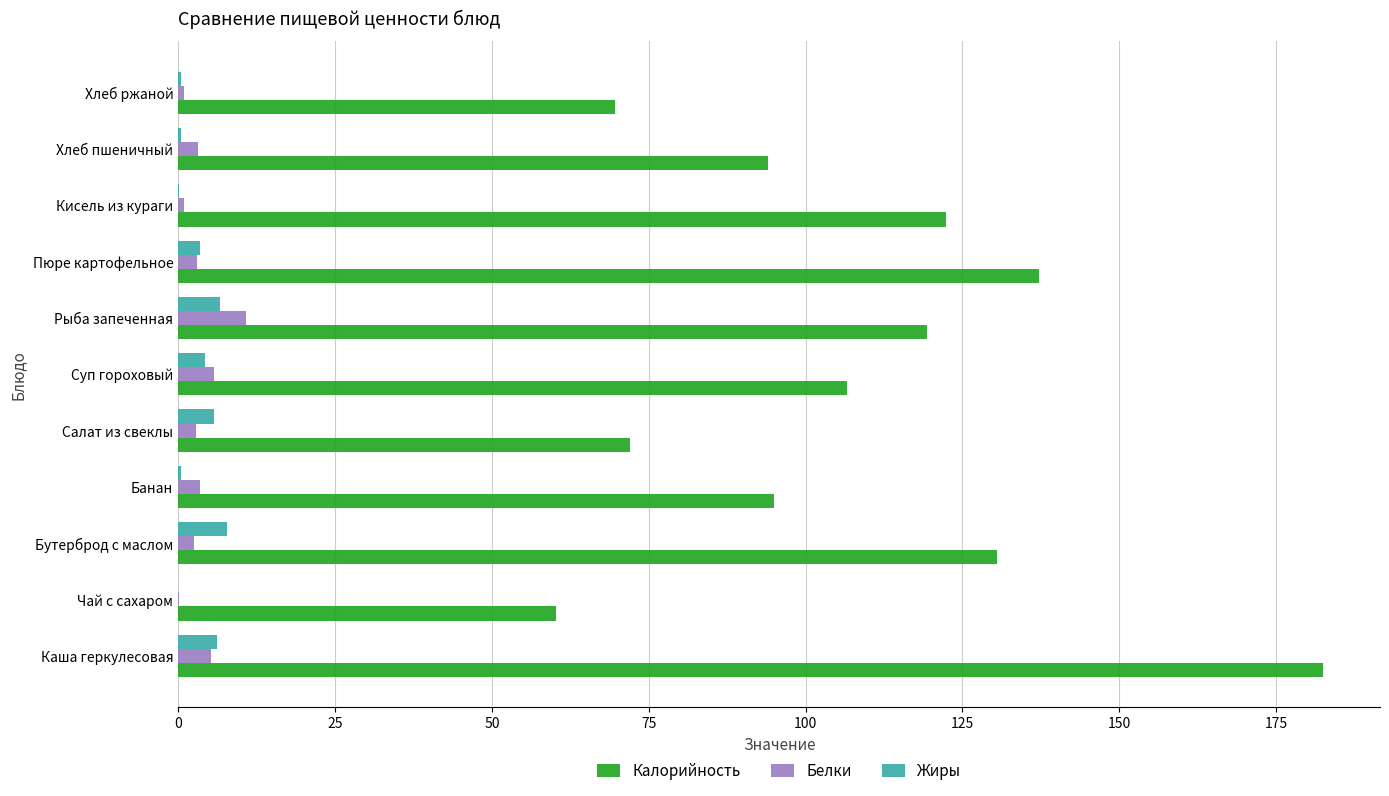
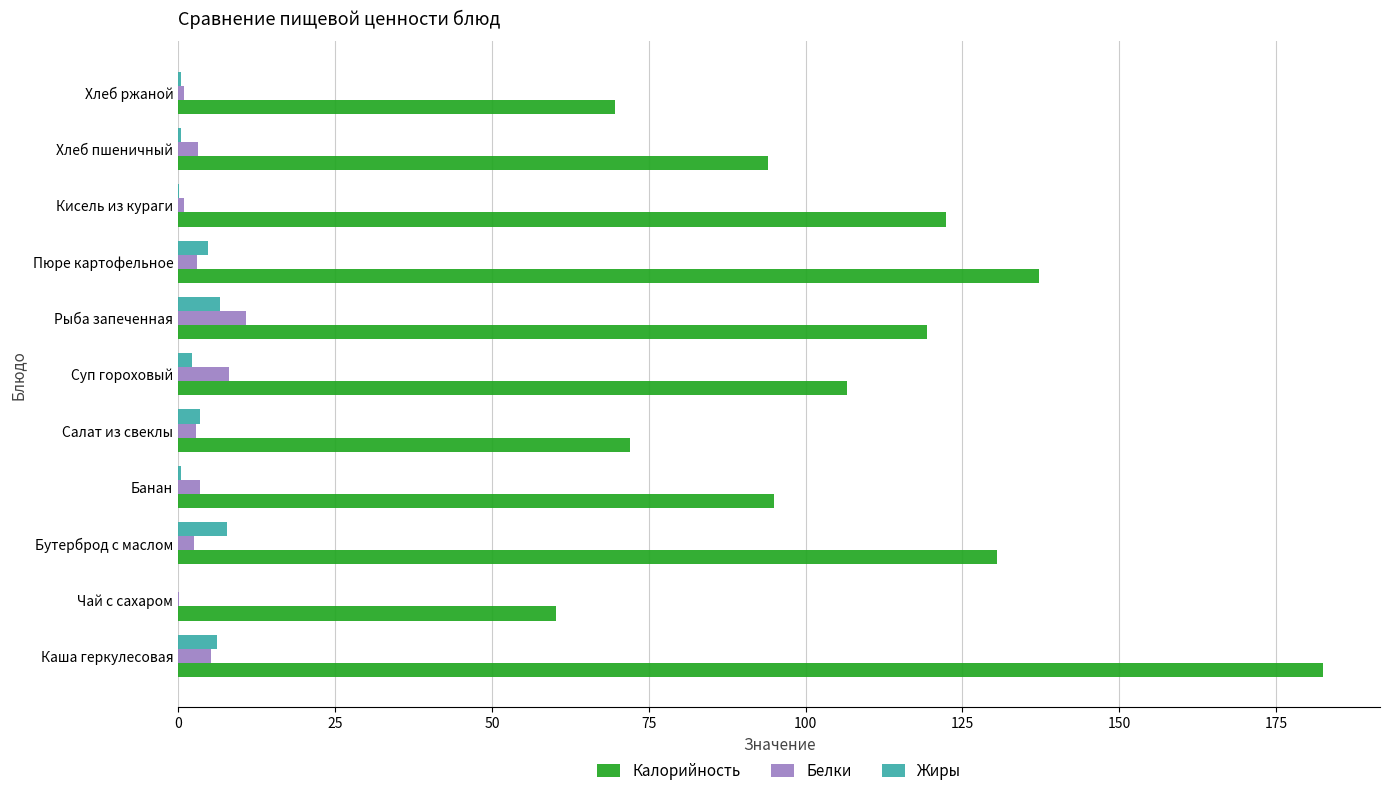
  {
    "Калорийность": {
      "Хлеб ржаной": 70,
      "Хлеб пшеничный": 94,
      "Кисель из кураги": 122,
      "Пюре картофельное": 137,
      "Рыба запеченная": 119,
      "Суп гороховый": 107,
      "Салат из свеклы": 72,
      "Банан": 95,
      "Бутерброд с маслом": 131,
      "Чай с сахаром": 60,
      "Каша геркулесовая": 182
    },
    "Белки": {
      "Хлеб ржаной": 1,
      "Хлеб пшеничный": 3,
      "Кисель из кураги": 1,
      "Пюре картофельное": 3,
      "Рыба запеченная": 11,
-     "Суп гороховый": 6,
+     "Суп гороховый": 8,
      "Салат из свеклы": 3,
      "Банан": 4,
      "Бутерброд с маслом": 3,
      "Каша геркулесовая": 5
    },
    "Жиры": {
      "Хлеб ржаной": 0,
      "Хлеб пшеничный": 0,
-     "Пюре картофельное": 4,
+     "Пюре картофельное": 5,
      "Рыба запеченная": 7,
-     "Суп гороховый": 4,
-     "Салат из свеклы": 6,
+     "Суп гороховый": 2,
+     "Салат из свеклы": 4,
      "Банан": 1,
      "Бутерброд с маслом": 8,
      "Каша геркулесовая": 6
    }
  }
